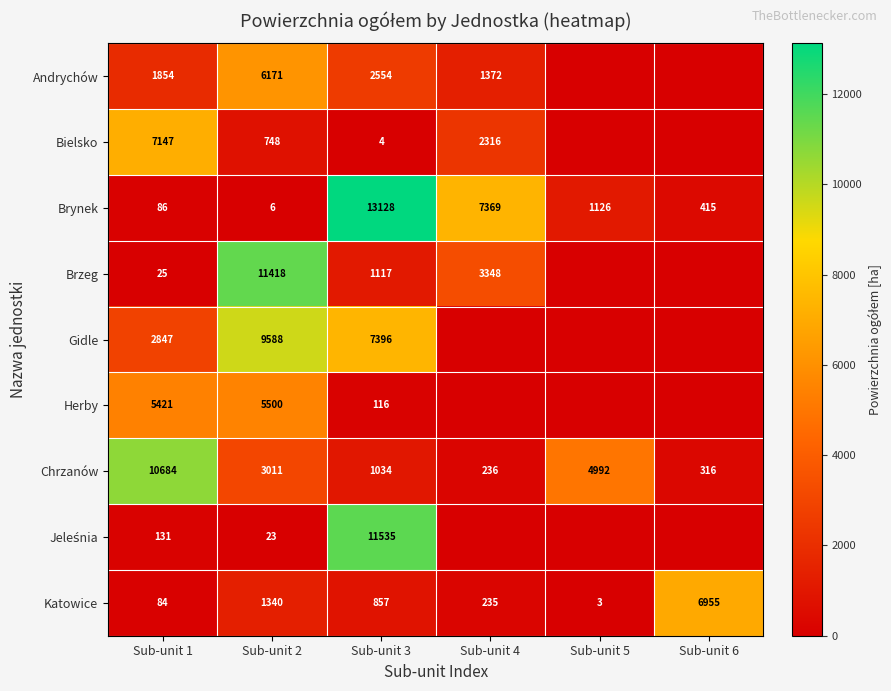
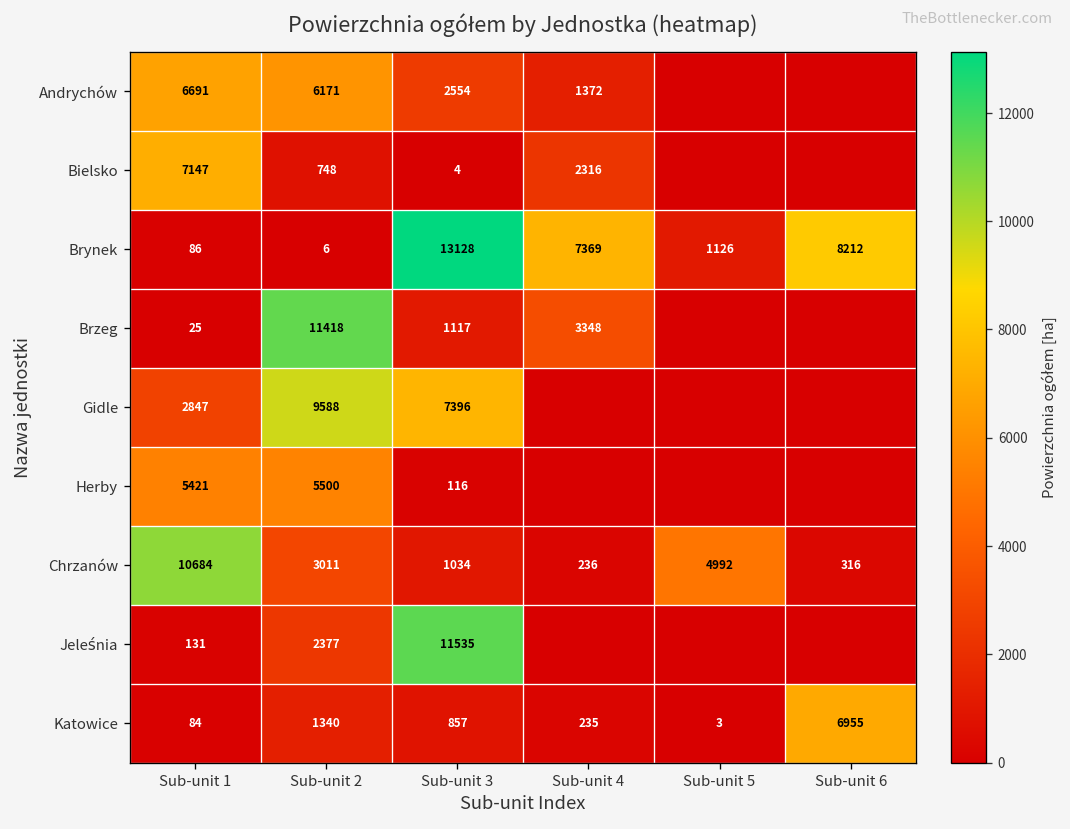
  {
    "Andrychów": {
-     "Sub-unit 1": 1854,
+     "Sub-unit 1": 6691,
      "Sub-unit 2": 6171,
      "Sub-unit 3": 2554,
      "Sub-unit 4": 1372
    },
    "Bielsko": {
      "Sub-unit 1": 7147,
      "Sub-unit 2": 748,
      "Sub-unit 3": 4,
      "Sub-unit 4": 2316
    },
    "Brynek": {
      "Sub-unit 1": 86,
      "Sub-unit 2": 6,
      "Sub-unit 3": 13128,
      "Sub-unit 4": 7369,
      "Sub-unit 5": 1126,
-     "Sub-unit 6": 415
+     "Sub-unit 6": 8212
    },
    "Brzeg": {
      "Sub-unit 1": 25,
      "Sub-unit 2": 11418,
      "Sub-unit 3": 1117,
      "Sub-unit 4": 3348
    },
    "Gidle": {
      "Sub-unit 1": 2847,
      "Sub-unit 2": 9588,
      "Sub-unit 3": 7396
    },
    "Herby": {
      "Sub-unit 1": 5421,
      "Sub-unit 2": 5500,
      "Sub-unit 3": 116
    },
    "Chrzanów": {
      "Sub-unit 1": 10684,
      "Sub-unit 2": 3011,
      "Sub-unit 3": 1034,
      "Sub-unit 4": 236,
      "Sub-unit 5": 4992,
      "Sub-unit 6": 316
    },
    "Jeleśnia": {
      "Sub-unit 1": 131,
-     "Sub-unit 2": 23,
+     "Sub-unit 2": 2377,
      "Sub-unit 3": 11535
    },
    "Katowice": {
      "Sub-unit 1": 84,
      "Sub-unit 2": 1340,
      "Sub-unit 3": 857,
      "Sub-unit 4": 235,
      "Sub-unit 5": 3,
      "Sub-unit 6": 6955
    }
  }
